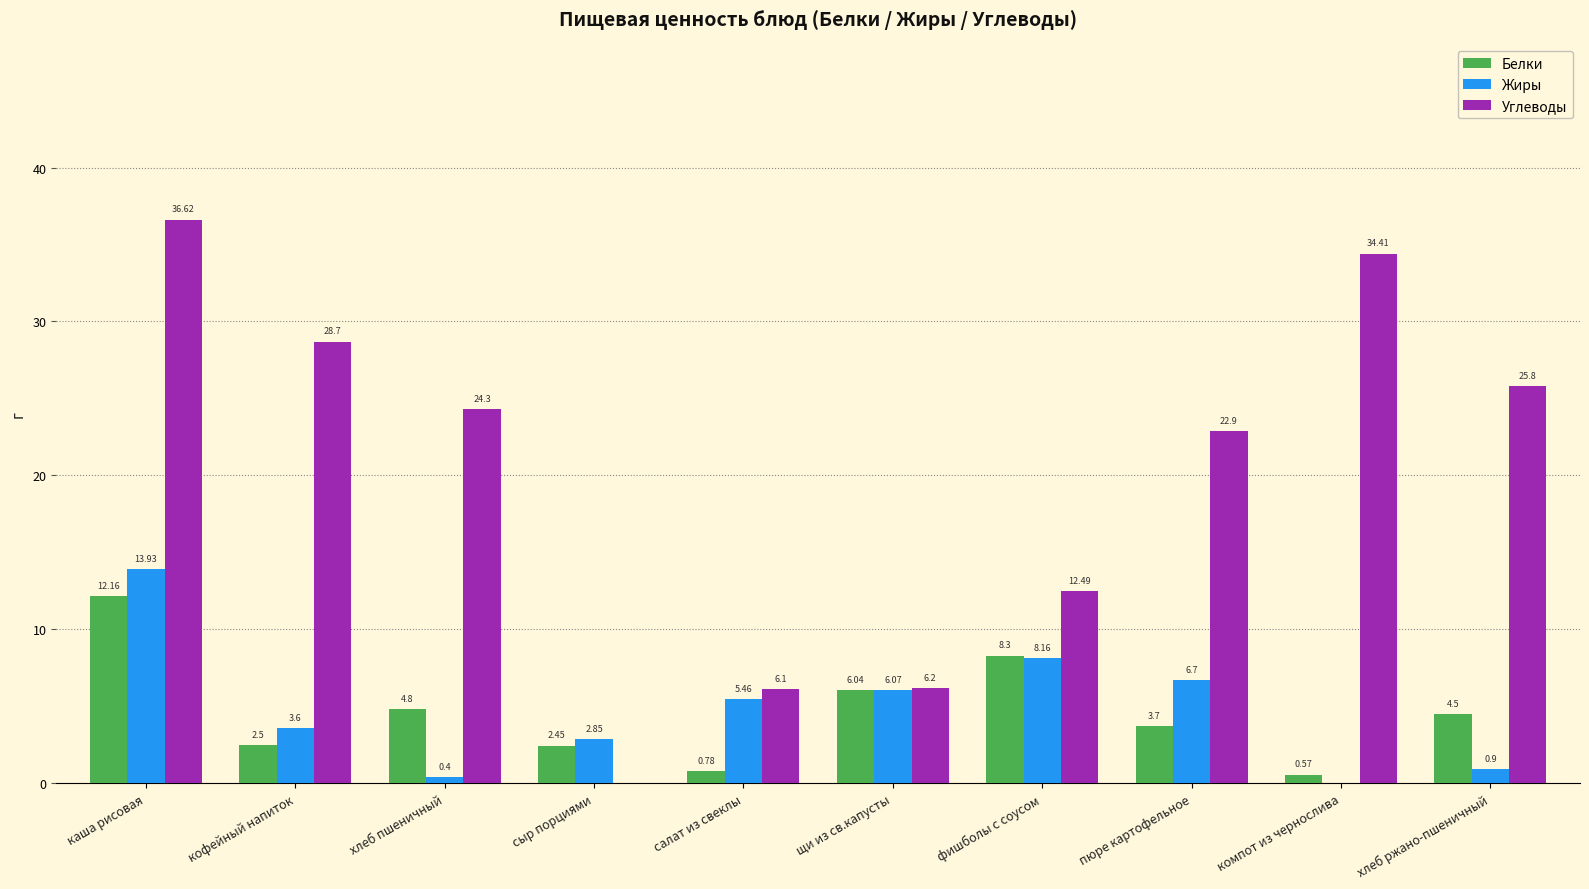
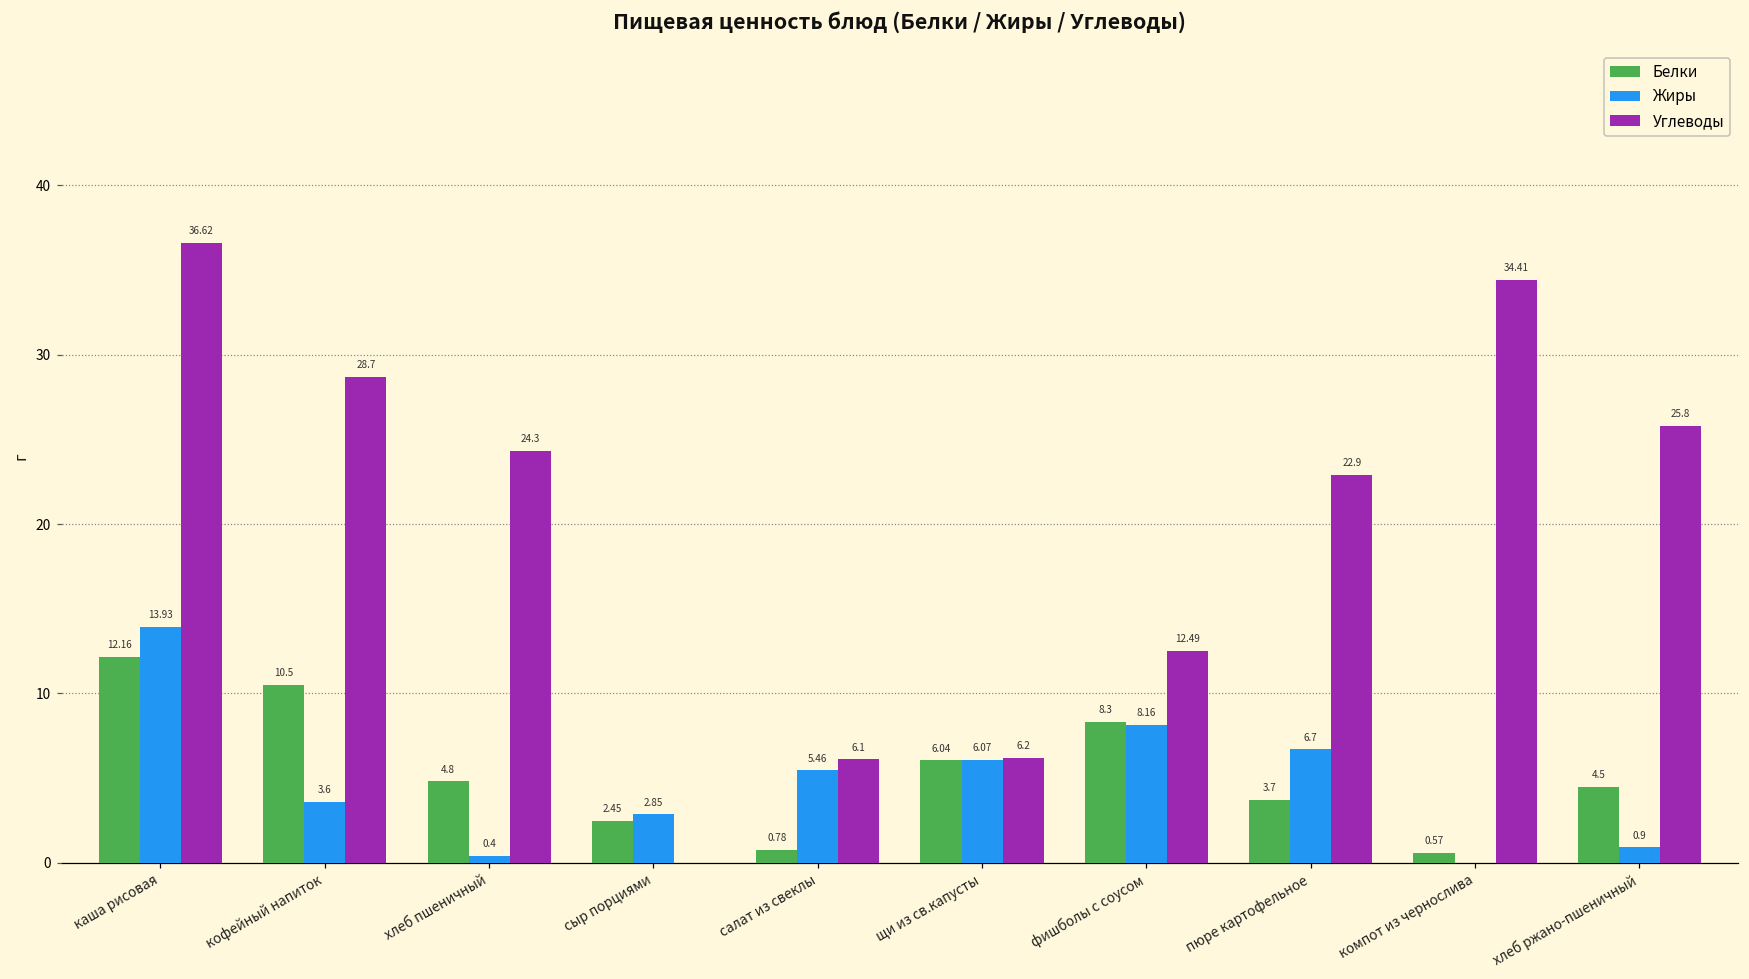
  {
    "Белки": {
      "каша рисовая": 12.16,
-     "кофейный напиток": 2.5,
+     "кофейный напиток": 10.5,
      "хлеб пшеничный": 4.8,
      "сыр порциями": 2.45,
      "салат из свеклы": 0.78,
      "щи из св.капусты": 6.04,
      "фишболы с соусом": 8.3,
      "пюре картофельное": 3.7,
      "компот из чернослива": 0.57,
      "хлеб ржано-пшеничный": 4.5
    },
    "Жиры": {
      "каша рисовая": 13.93,
      "кофейный напиток": 3.6,
      "хлеб пшеничный": 0.4,
      "сыр порциями": 2.85,
      "салат из свеклы": 5.46,
      "щи из св.капусты": 6.07,
      "фишболы с соусом": 8.16,
      "пюре картофельное": 6.7,
      "хлеб ржано-пшеничный": 0.9
    },
    "Углеводы": {
      "каша рисовая": 36.62,
      "кофейный напиток": 28.7,
      "хлеб пшеничный": 24.3,
      "салат из свеклы": 6.1,
      "щи из св.капусты": 6.2,
      "фишболы с соусом": 12.49,
      "пюре картофельное": 22.9,
      "компот из чернослива": 34.41,
      "хлеб ржано-пшеничный": 25.8
    }
  }
